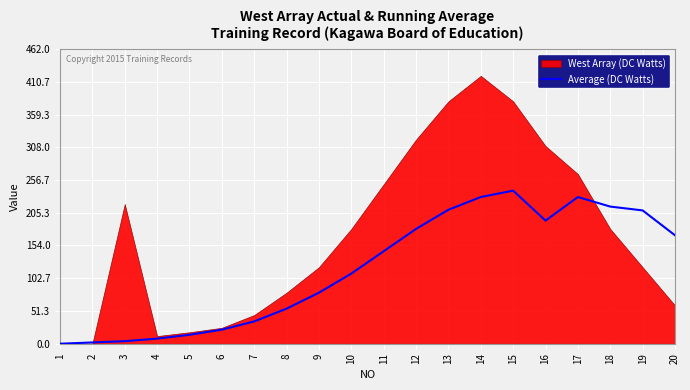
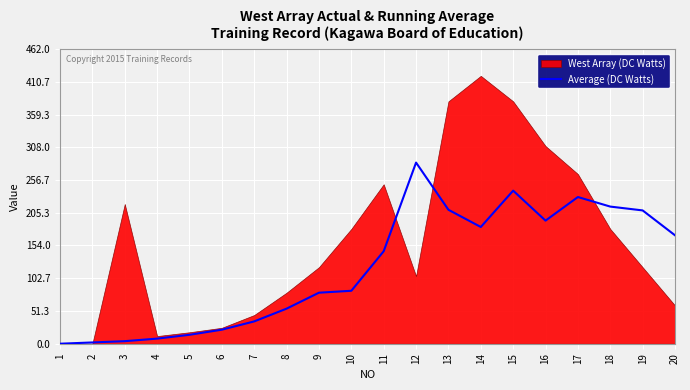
  {
    "Average (DC Watts)": {
      "3": 0,
      "5": 10,
      "7": 40,
      "8": 60,
      "9": 80,
-     "10": 110,
+     "10": 80,
      "11": 150,
-     "12": 180,
+     "12": 280,
      "13": 210,
-     "14": 230,
+     "14": 180,
      "15": 240,
      "16": 190,
      "17": 230,
      "18": 220,
      "19": 210,
      "20": 170
    },
    "West Array (DC Watts)": {
      "3": 220,
      "5": 20,
      "7": 50,
      "8": 80,
      "9": 120,
      "10": 180,
      "11": 250,
-     "12": 320,
+     "12": 110,
      "13": 380,
      "14": 420,
      "15": 380,
      "16": 310,
      "17": 270,
      "18": 180,
      "19": 120,
      "20": 60
    }
  }
